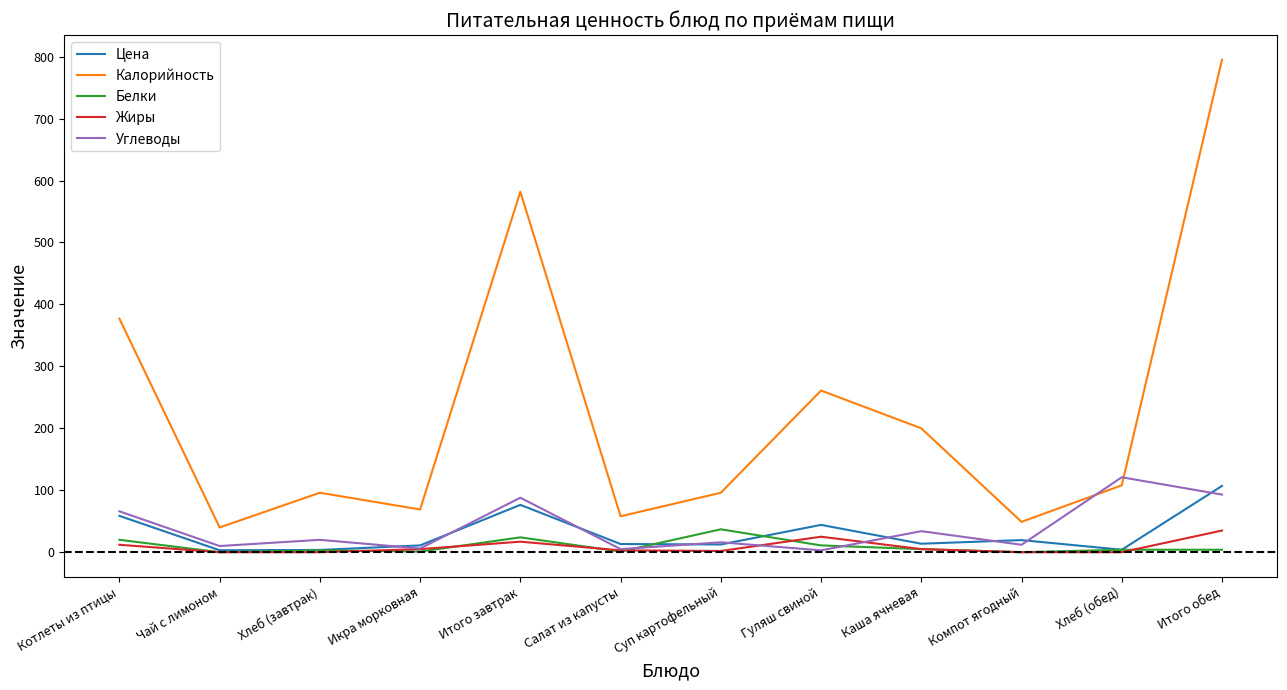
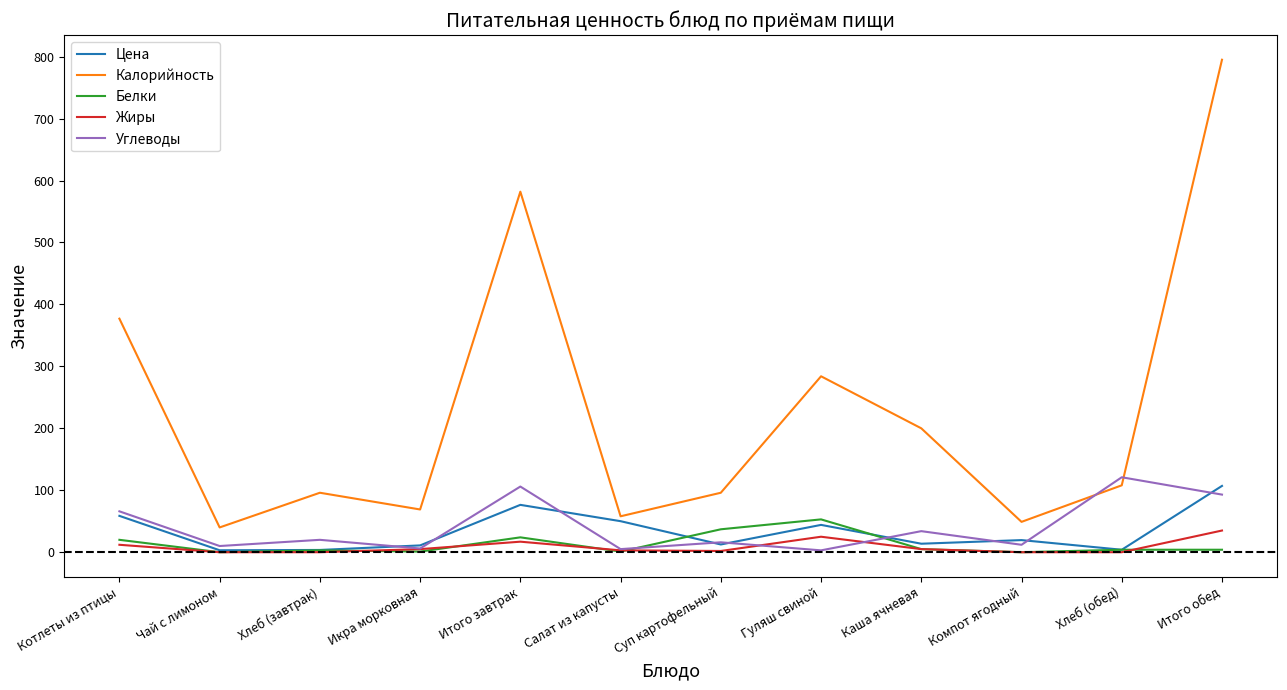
  {
    "Цена": {
      "Котлеты из птицы": 60,
      "Икра морковная": 10,
      "Итого завтрак": 80,
-     "Салат из капусты": 10,
+     "Салат из капусты": 50,
      "Гуляш свиной": 40,
      "Каша ячневая": 10,
      "Компот ягодный": 20,
      "Итого обед": 110
    },
    "Калорийность": {
      "Котлеты из птицы": 380,
      "Чай с лимоном": 40,
      "Хлеб (завтрак)": 100,
      "Икра морковная": 70,
      "Итого завтрак": 580,
      "Салат из капусты": 60,
      "Суп картофельный": 100,
-     "Гуляш свиной": 260,
+     "Гуляш свиной": 280,
      "Каша ячневая": 200,
      "Компот ягодный": 50,
      "Хлеб (обед)": 110,
      "Итого обед": 800
    },
    "Белки": {
      "Котлеты из птицы": 20,
      "Итого завтрак": 20,
      "Суп картофельный": 40,
-     "Гуляш свиной": 10,
+     "Гуляш свиной": 50,
      "Итого обед": 0
    },
    "Жиры": {
      "Котлеты из птицы": 10,
      "Итого завтрак": 20,
      "Суп картофельный": 0,
      "Гуляш свиной": 30,
      "Итого обед": 40
    },
    "Углеводы": {
      "Котлеты из птицы": 70,
      "Чай с лимоном": 10,
      "Хлеб (завтрак)": 20,
-     "Итого завтрак": 90,
+     "Итого завтрак": 110,
      "Гуляш свиной": 0,
      "Каша ячневая": 30,
      "Компот ягодный": 10,
      "Хлеб (обед)": 120,
      "Итого обед": 90
    }
  }
